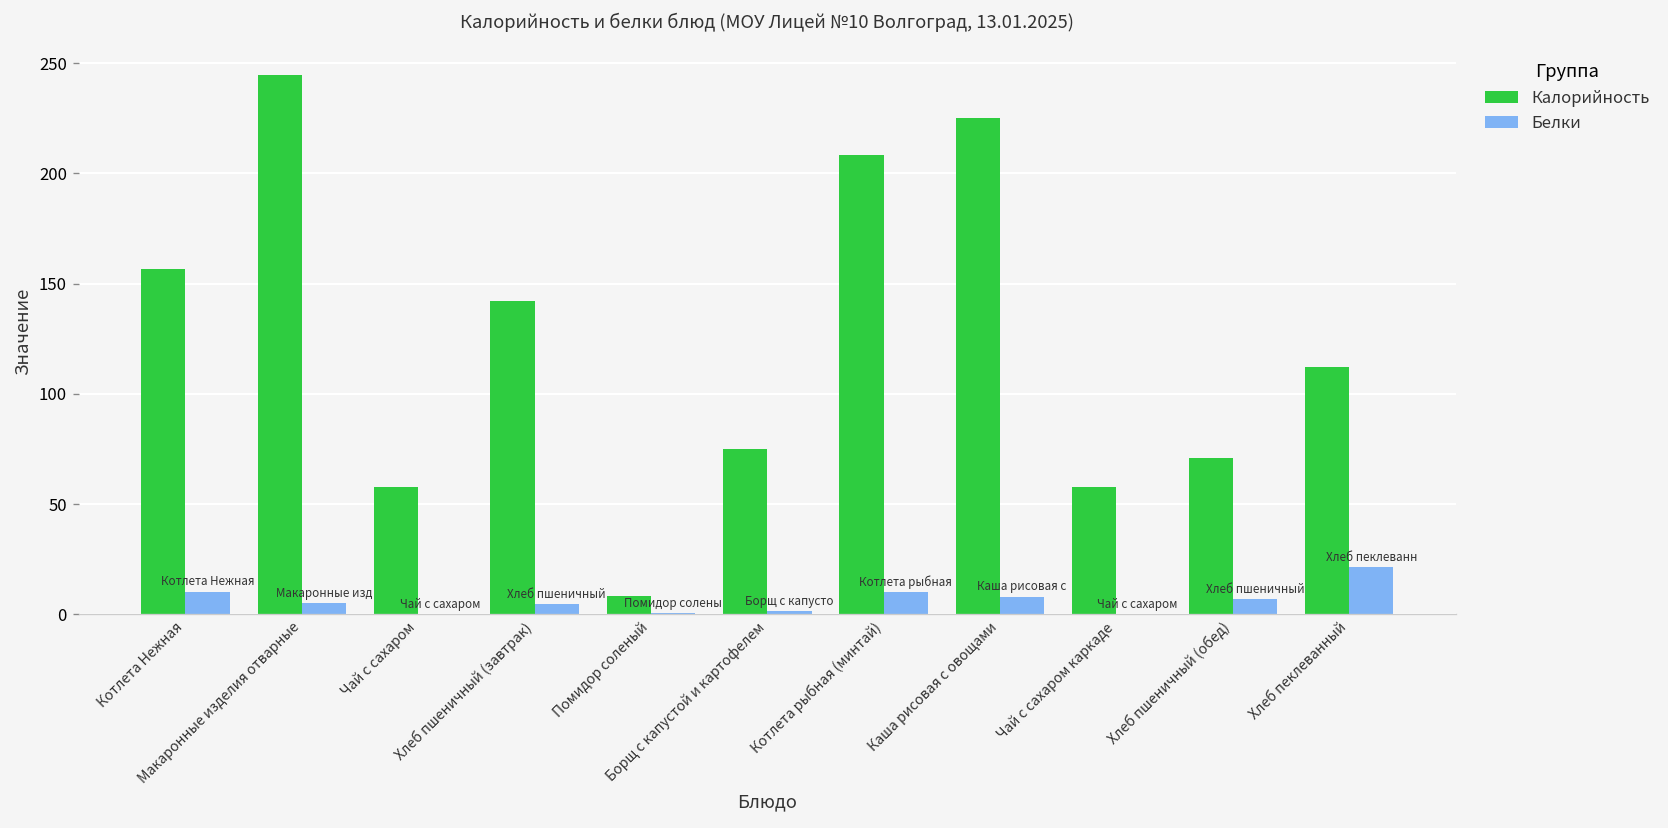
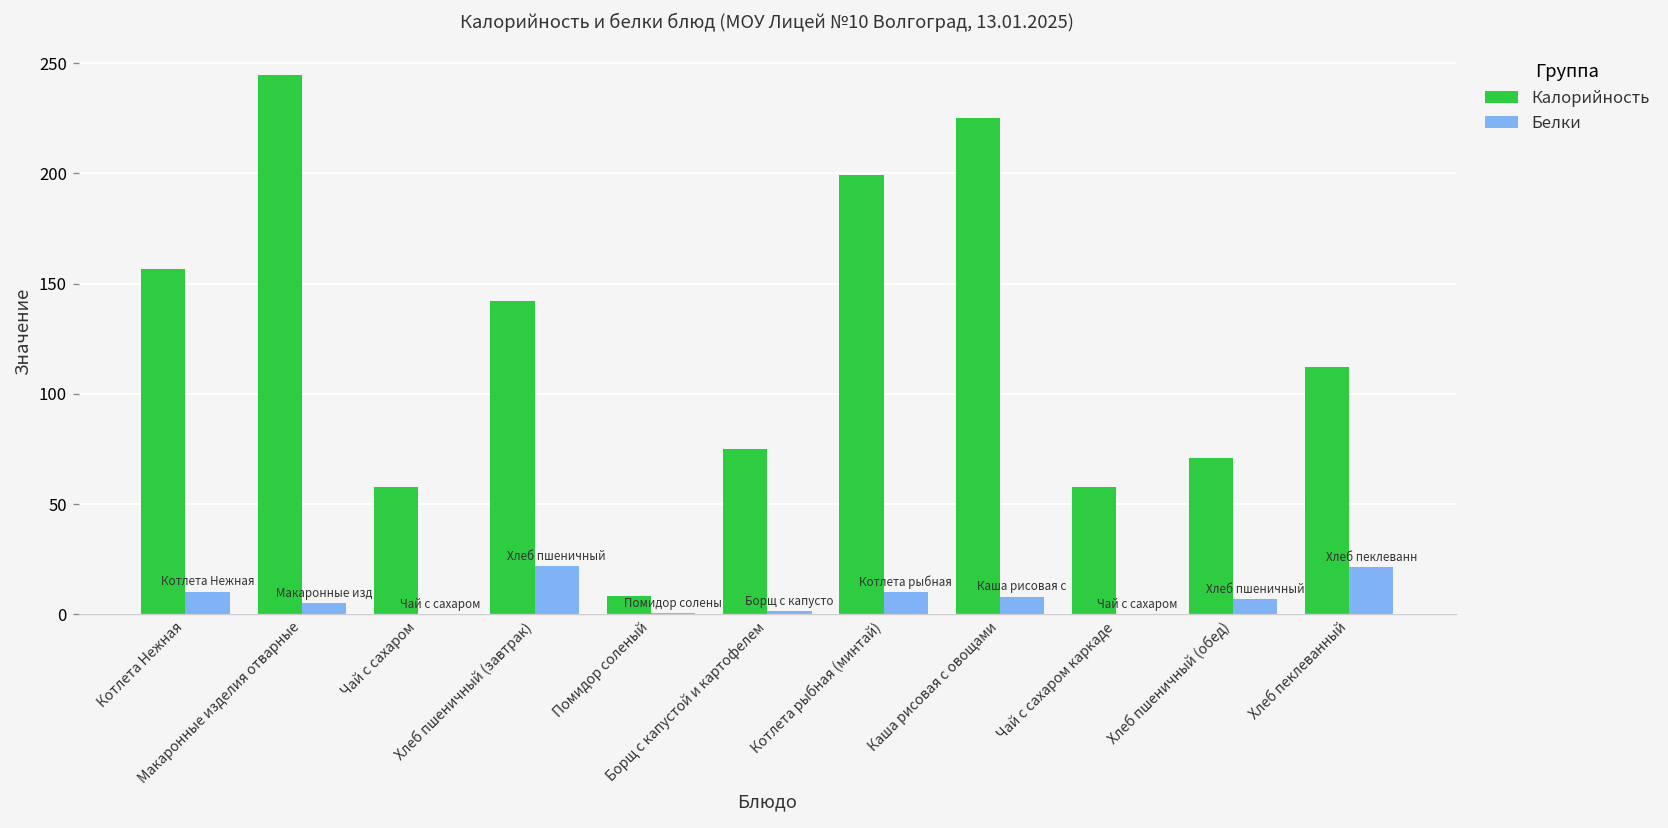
  {
    "Калорийность": {
      "Котлета Нежная": 157,
      "Макаронные изделия отварные": 245,
      "Чай с сахаром": 58,
      "Хлеб пшеничный (завтрак)": 142,
      "Помидор соленый": 8,
      "Борщ с капустой и картофелем": 75,
-     "Котлета рыбная (минтай)": 208,
+     "Котлета рыбная (минтай)": 199,
      "Каша рисовая с овощами": 225,
      "Чай с сахаром каркаде": 58,
      "Хлеб пшеничный (обед)": 71,
      "Хлеб пеклеванный": 112
    },
    "Белки": {
      "Котлета Нежная": 10,
      "Макаронные изделия отварные": 5,
-     "Хлеб пшеничный (завтрак)": 5,
+     "Хлеб пшеничный (завтрак)": 22,
      "Борщ с капустой и картофелем": 2,
      "Котлета рыбная (минтай)": 10,
      "Каша рисовая с овощами": 8,
      "Хлеб пшеничный (обед)": 7,
      "Хлеб пеклеванный": 22
    }
  }
